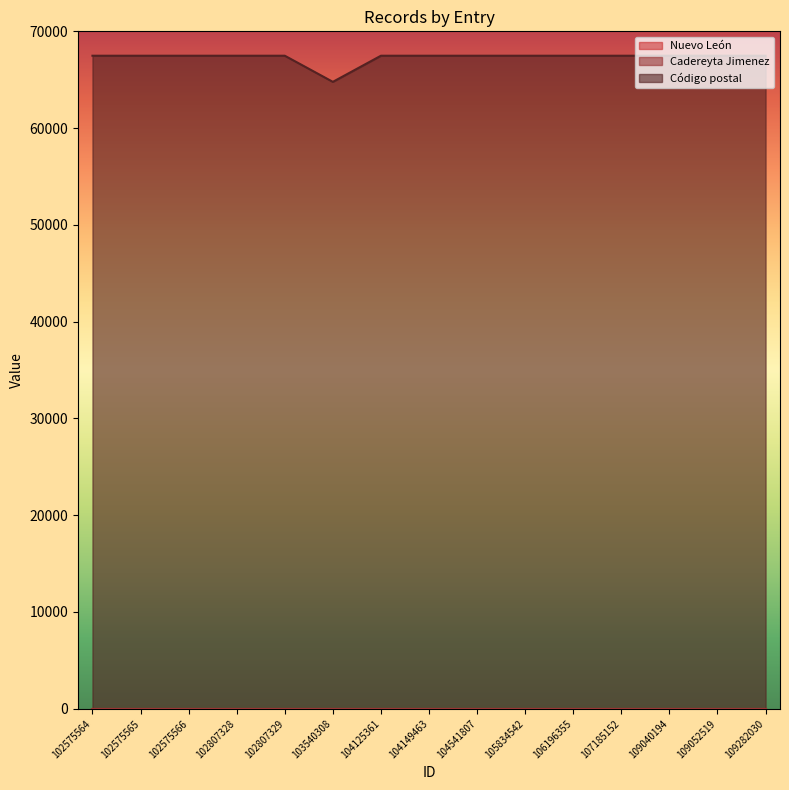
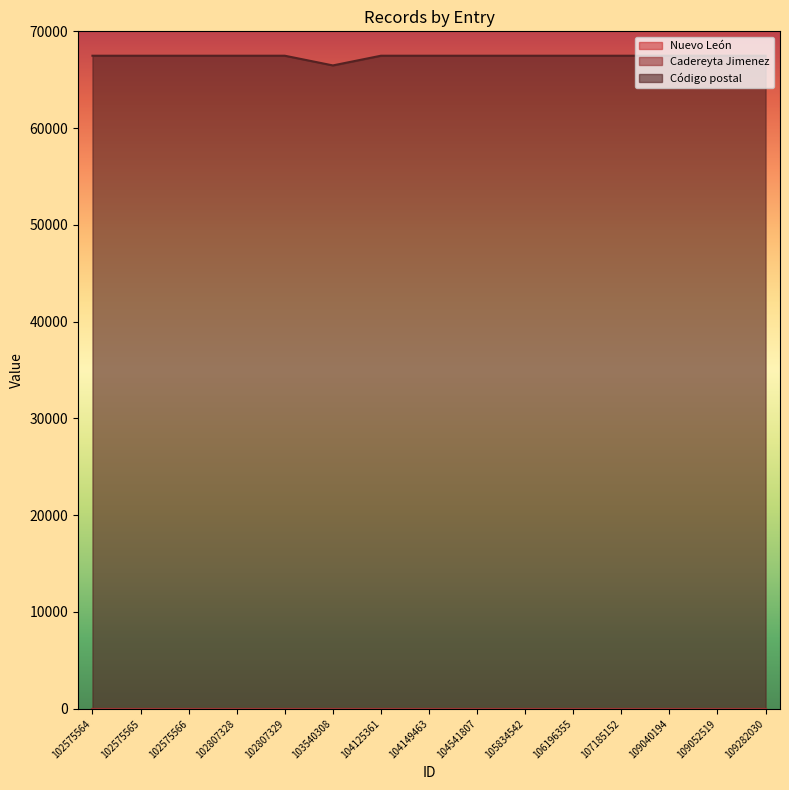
  {
    "Cadereyta Jimenez": {
      "102575564": 0,
      "102575565": 0,
      "102575566": 0,
      "102807328": 0,
      "102807329": 0,
      "103540308": 0,
      "104125361": 0,
      "104149463": 0,
      "104541807": 0,
      "105834542": 0,
      "106196355": 0,
      "107185152": 0,
      "109040194": 0,
      "109052519": 0,
      "109282030": 0
    },
    "Código postal": {
      "102575564": 67000,
      "102575565": 67000,
      "102575566": 67000,
      "102807328": 67000,
      "102807329": 67000,
-     "103540308": 65000,
+     "103540308": 66000,
      "104125361": 67000,
      "104149463": 67000,
      "104541807": 67000,
      "105834542": 67000,
      "106196355": 67000,
      "107185152": 67000
    }
  }
